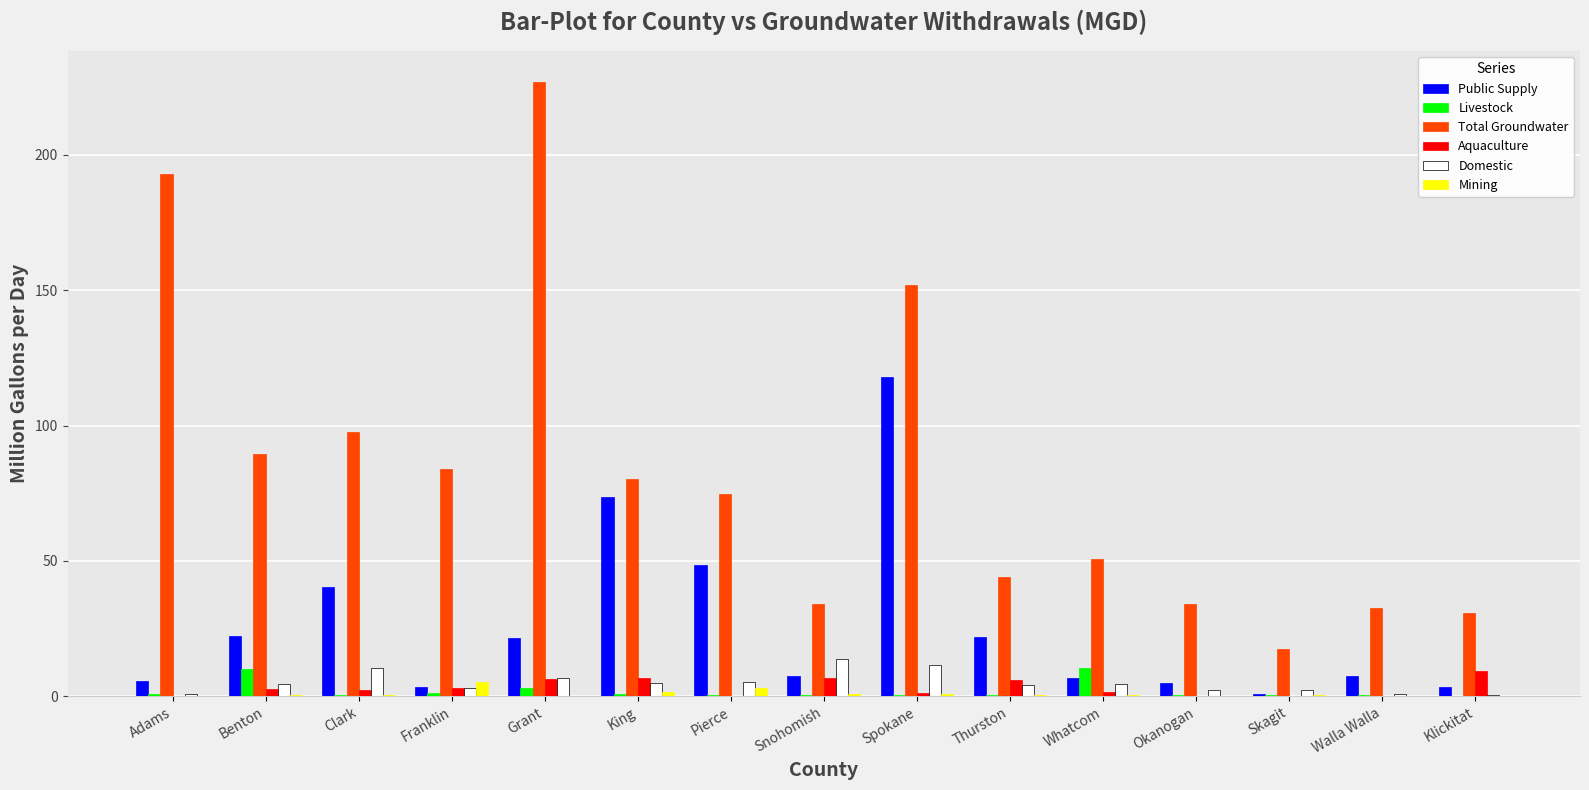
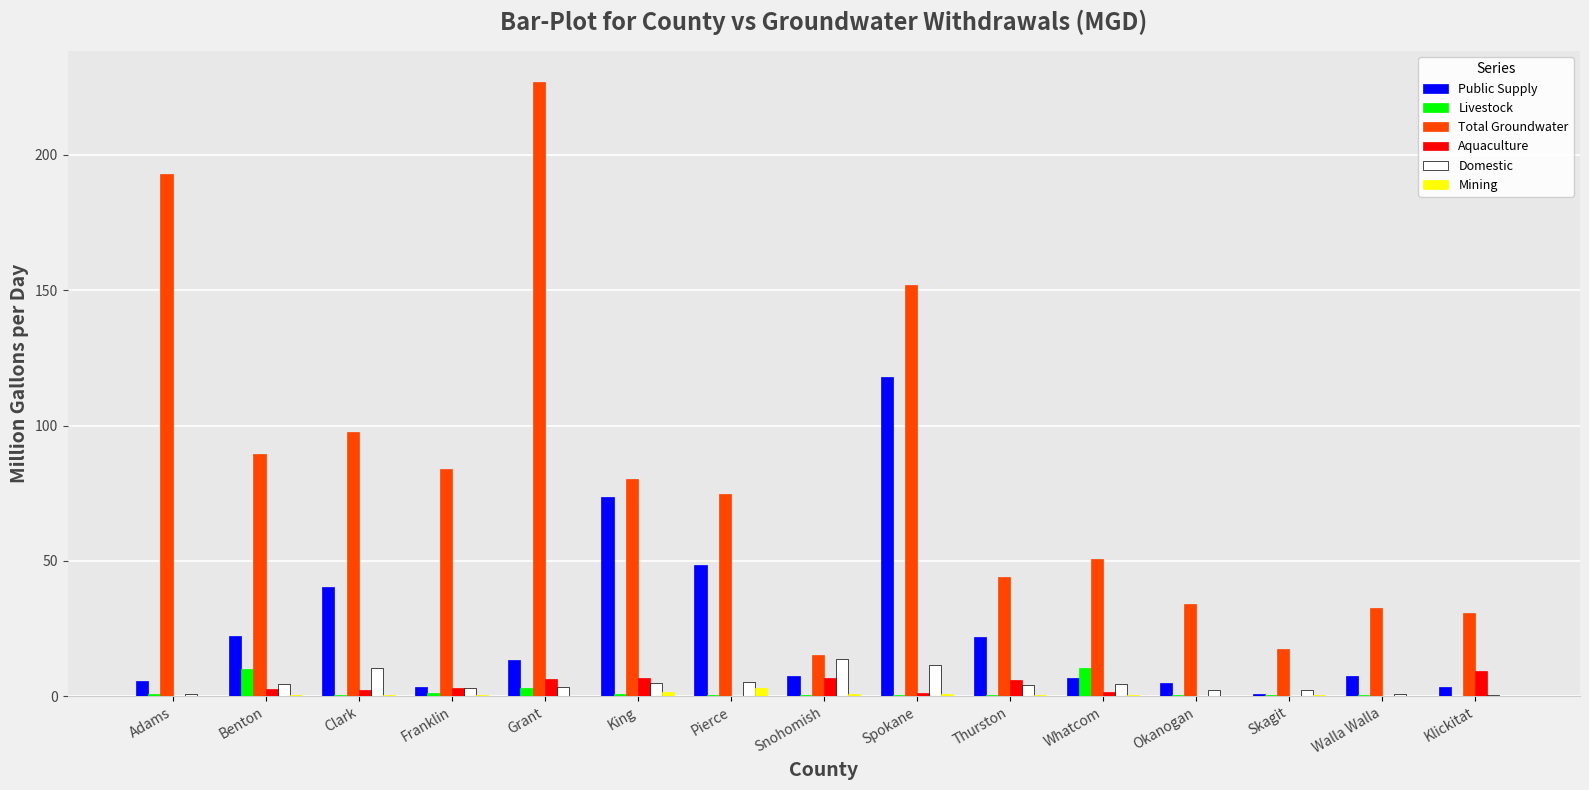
  {
    "Public Supply": {
      "Adams": 6,
      "Benton": 22,
      "Clark": 40,
      "Franklin": 3,
-     "Grant": 22,
+     "Grant": 14,
      "King": 74,
      "Pierce": 48,
      "Snohomish": 8,
      "Spokane": 118,
      "Thurston": 22,
      "Whatcom": 7,
      "Okanogan": 5,
      "Walla Walla": 8,
      "Klickitat": 3
    },
    "Livestock": {
      "Adams": 1,
      "Benton": 10,
      "Franklin": 1,
      "Grant": 3,
      "Whatcom": 11
    },
    "Total Groundwater": {
      "Adams": 193,
      "Benton": 89,
      "Clark": 98,
      "Franklin": 84,
      "Grant": 227,
      "King": 80,
      "Pierce": 75,
-     "Snohomish": 34,
+     "Snohomish": 15,
      "Spokane": 152,
      "Thurston": 44,
      "Whatcom": 51,
      "Okanogan": 34,
      "Skagit": 18,
      "Walla Walla": 33,
      "Klickitat": 31
    },
    "Aquaculture": {
      "Adams": 0,
      "Benton": 3,
      "Clark": 2,
      "Franklin": 3,
      "Grant": 6,
      "King": 7,
      "Pierce": 0,
      "Snohomish": 7,
      "Spokane": 1,
      "Thurston": 6,
      "Whatcom": 1,
      "Okanogan": 0,
      "Skagit": 0,
      "Walla Walla": 0,
      "Klickitat": 9
    },
    "Domestic": {
      "Benton": 5,
      "Clark": 10,
      "Franklin": 3,
-     "Grant": 7,
+     "Grant": 3,
      "King": 5,
      "Pierce": 5,
      "Snohomish": 14,
      "Spokane": 11,
      "Thurston": 4,
      "Whatcom": 5,
      "Okanogan": 2,
      "Skagit": 2
    },
    "Mining": {
      "Adams": 0,
-     "Franklin": 5,
+     "Franklin": 0,
      "King": 1,
      "Pierce": 3,
      "Snohomish": 1,
      "Walla Walla": 0
    }
  }
